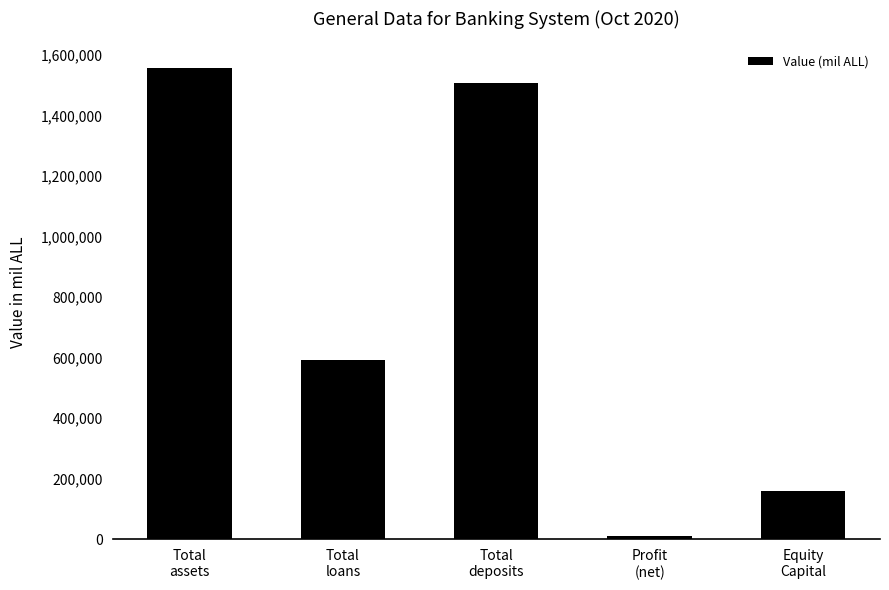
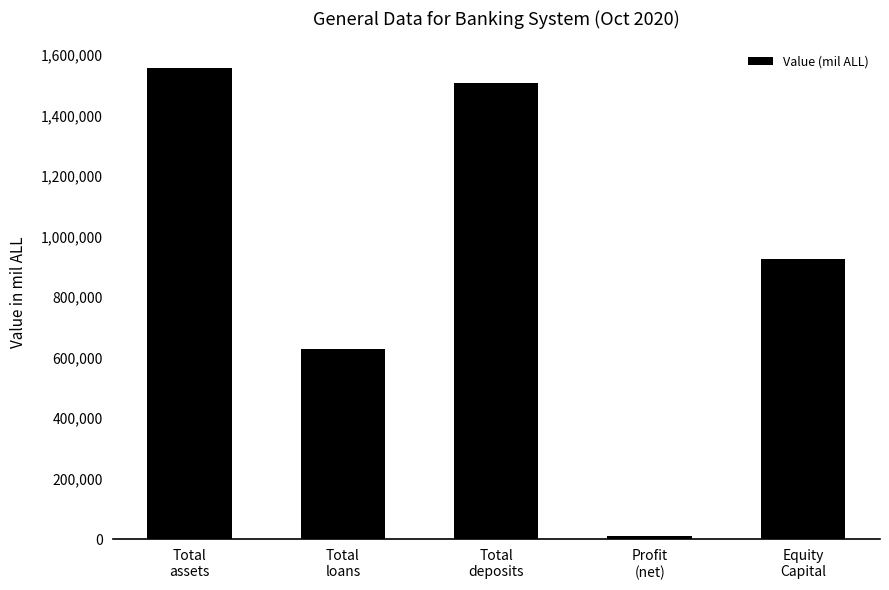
  {
    "Total assets": "1,560,000",
-   "Total loans": "590,000",
+   "Total loans": "630,000",
    "Total deposits": "1,510,000",
    "Profit (net)": "10,000",
-   "Equity Capital": "160,000"
+   "Equity Capital": "930,000"
  }
